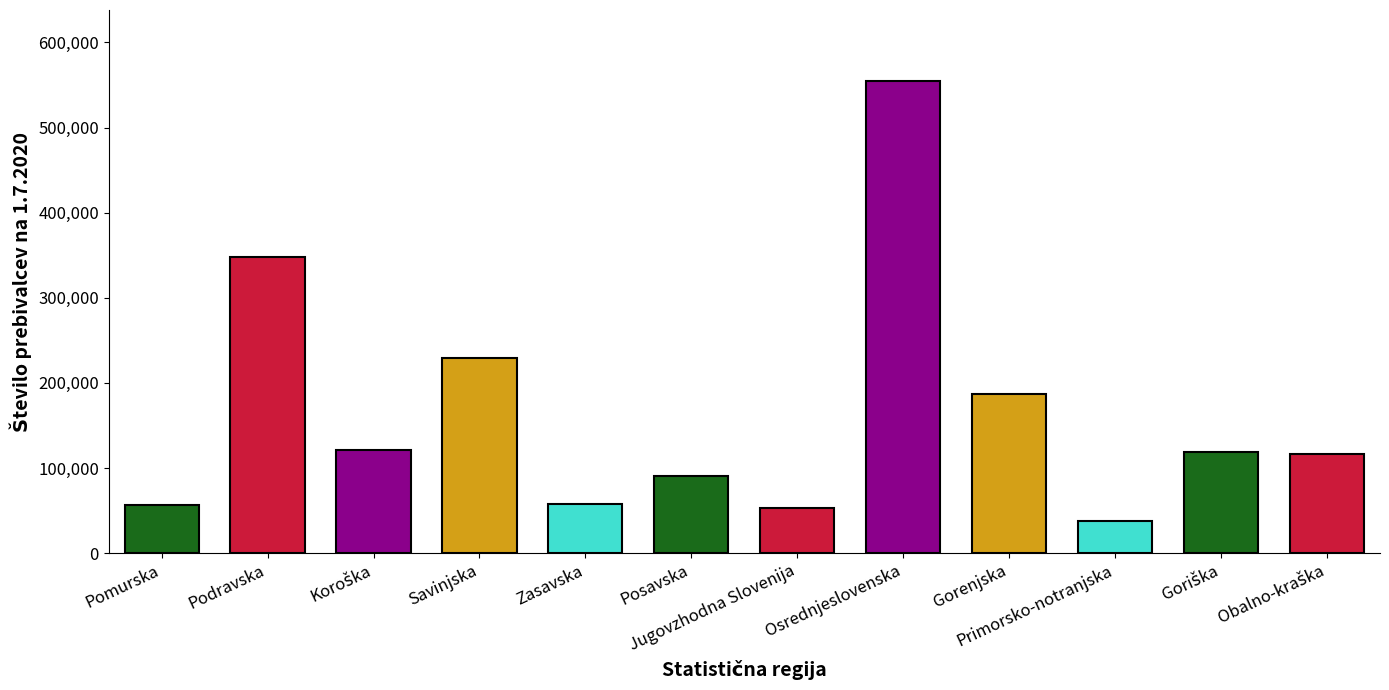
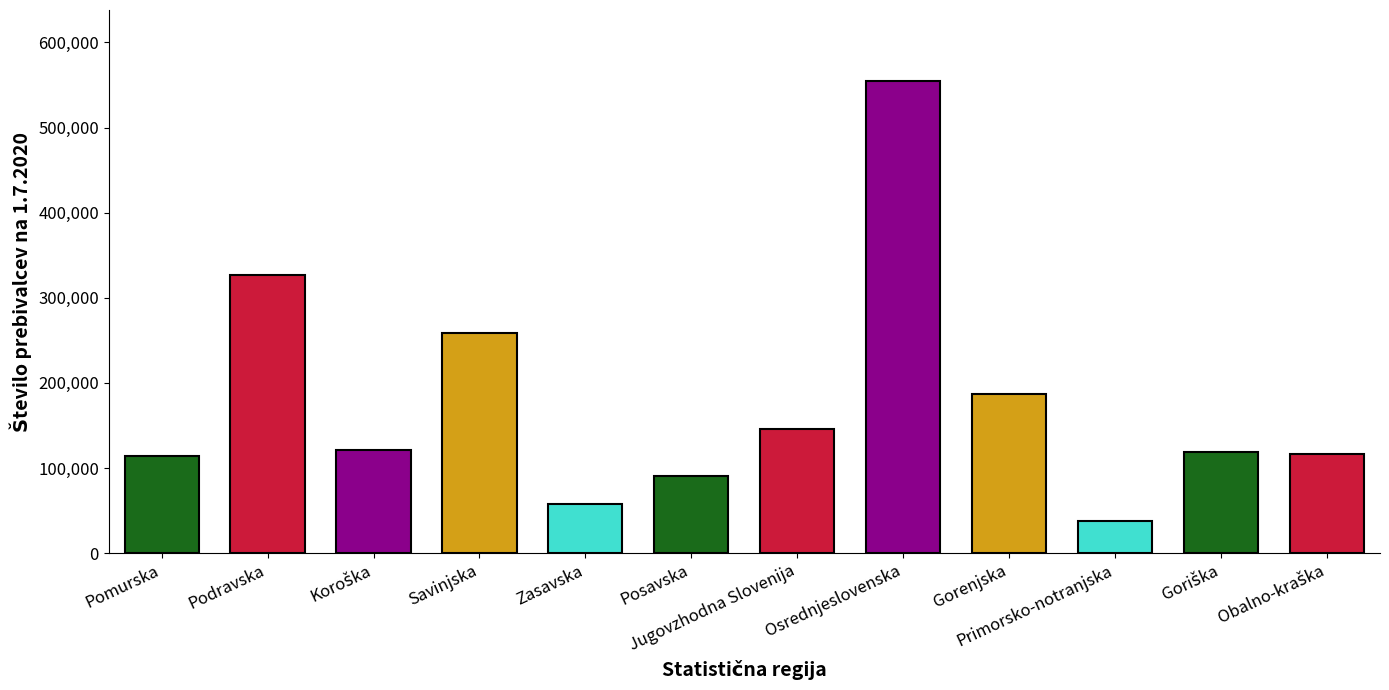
  {
-   "Pomurska": "60,000",
-   "Podravska": "350,000",
+   "Pomurska": "110,000",
+   "Podravska": "330,000",
    "Koroška": "120,000",
-   "Savinjska": "230,000",
+   "Savinjska": "260,000",
    "Zasavska": "60,000",
    "Posavska": "90,000",
-   "Jugovzhodna Slovenija": "50,000",
+   "Jugovzhodna Slovenija": "150,000",
    "Osrednjeslovenska": "550,000",
    "Gorenjska": "190,000",
    "Primorsko-notranjska": "40,000",
    "Goriška": "120,000",
    "Obalno-kraška": "120,000"
  }
